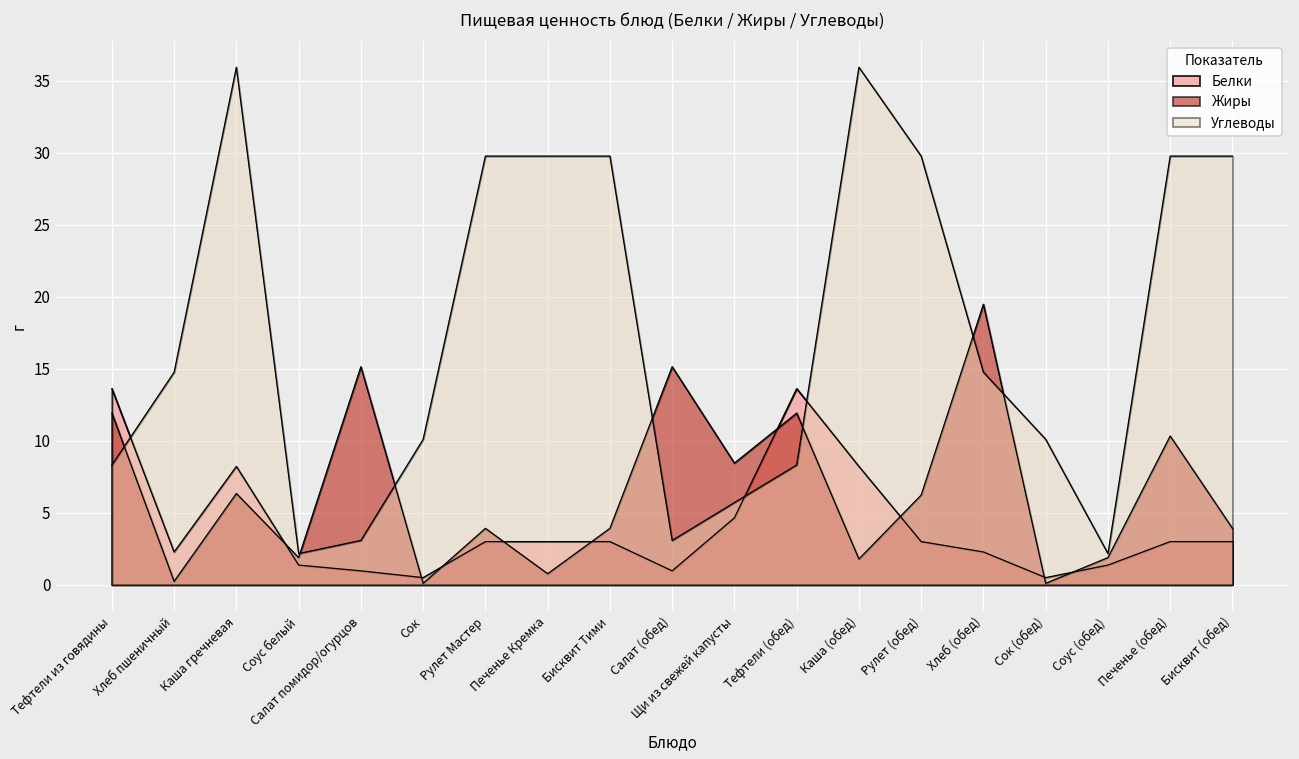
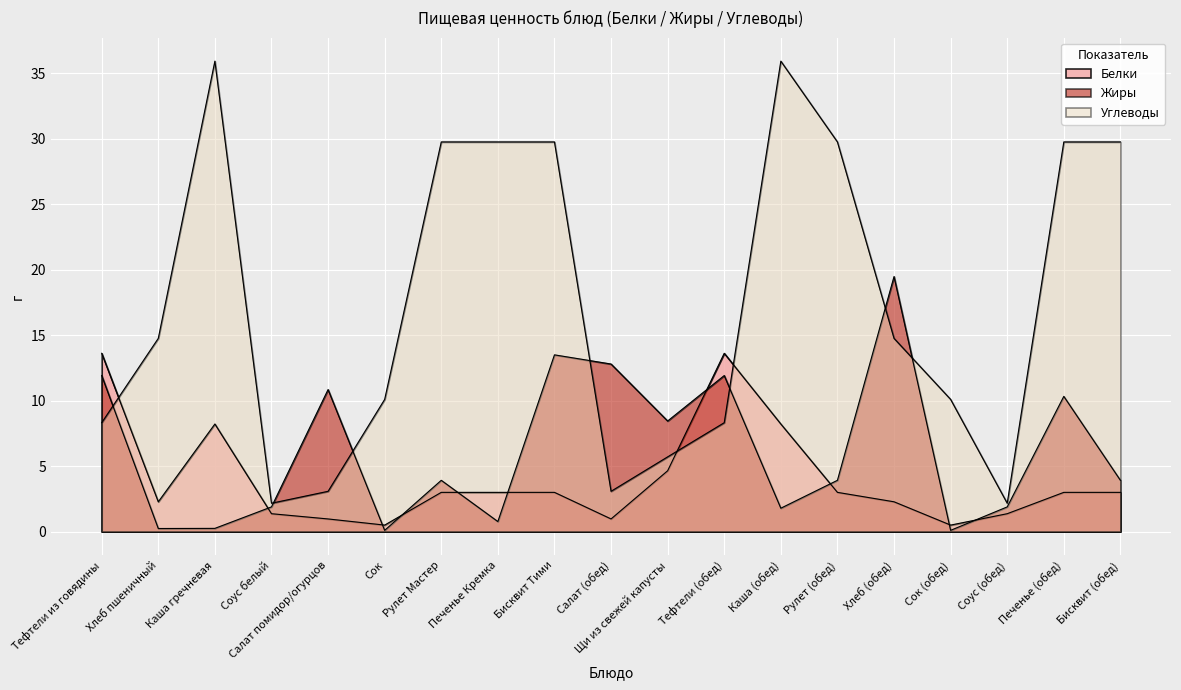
  {
    "Жиры": {
      "Тефтели из говядины": 11.9,
      "Хлеб пшеничный": 0.2,
-     "Каша гречневая": 6.3,
+     "Каша гречневая": 0.3,
      "Соус белый": 1.9,
-     "Салат помидор/огурцов": 15.1,
+     "Салат помидор/огурцов": 10.9,
      "Сок": 0.1,
      "Рулет Мастер": 3.9,
      "Печенье Кремка": 0.8,
-     "Бисквит Тими": 3.9,
-     "Салат (обед)": 15.1,
+     "Бисквит Тими": 13.5,
+     "Салат (обед)": 12.8,
      "Щи из свежей капусты": 8.5,
      "Тефтели (обед)": 11.9,
      "Каша (обед)": 1.8,
-     "Рулет (обед)": 6.2,
+     "Рулет (обед)": 3.9,
      "Хлеб (обед)": 19.5,
      "Сок (обед)": 0.1,
      "Соус (обед)": 1.9,
      "Печенье (обед)": 10.3,
      "Бисквит (обед)": 3.9
    }
  }
